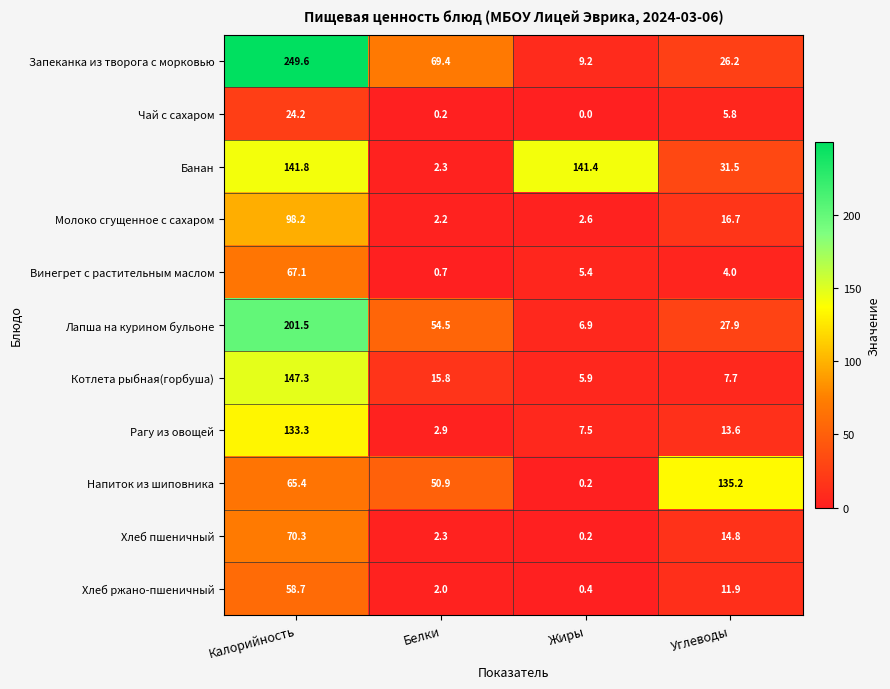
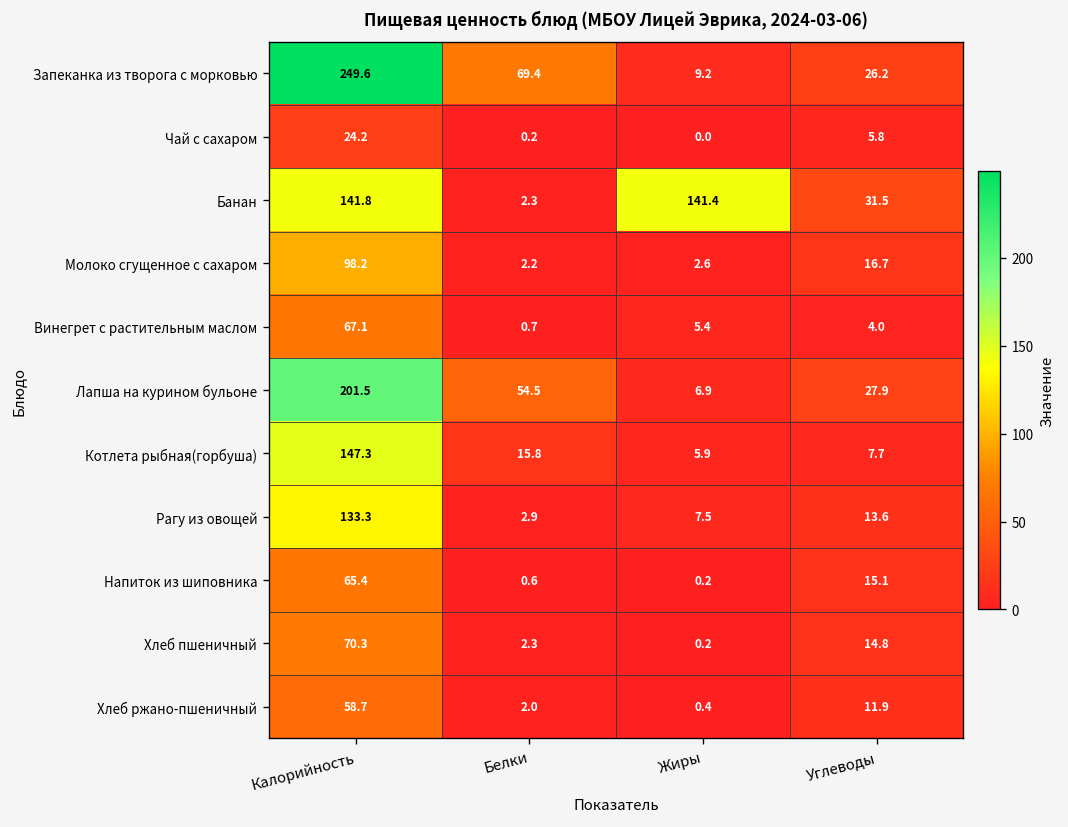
  {
    "Запеканка из творога с морковью": {
      "Калорийность": 249.6,
      "Белки": 69.4,
      "Жиры": 9.2,
      "Углеводы": 26.2
    },
    "Чай с сахаром": {
      "Калорийность": 24.2,
      "Белки": 0.2,
      "Жиры": 0.0,
      "Углеводы": 5.8
    },
    "Банан": {
      "Калорийность": 141.8,
      "Белки": 2.3,
      "Жиры": 141.4,
      "Углеводы": 31.5
    },
    "Молоко сгущенное с сахаром": {
      "Калорийность": 98.2,
      "Белки": 2.2,
      "Жиры": 2.6,
      "Углеводы": 16.7
    },
    "Винегрет с растительным маслом": {
      "Калорийность": 67.1,
      "Белки": 0.7,
      "Жиры": 5.4,
      "Углеводы": 4.0
    },
    "Лапша на курином бульоне": {
      "Калорийность": 201.5,
      "Белки": 54.5,
      "Жиры": 6.9,
      "Углеводы": 27.9
    },
    "Котлета рыбная(горбуша)": {
      "Калорийность": 147.3,
      "Белки": 15.8,
      "Жиры": 5.9,
      "Углеводы": 7.7
    },
    "Рагу из овощей": {
      "Калорийность": 133.3,
      "Белки": 2.9,
      "Жиры": 7.5,
      "Углеводы": 13.6
    },
    "Напиток из шиповника": {
      "Калорийность": 65.4,
-     "Белки": 50.9,
+     "Белки": 0.6,
      "Жиры": 0.2,
-     "Углеводы": 135.2
+     "Углеводы": 15.1
    },
    "Хлеб пшеничный": {
      "Калорийность": 70.3,
      "Белки": 2.3,
      "Жиры": 0.2,
      "Углеводы": 14.8
    },
    "Хлеб ржано-пшеничный": {
      "Калорийность": 58.7,
      "Белки": 2.0,
      "Жиры": 0.4,
      "Углеводы": 11.9
    }
  }
